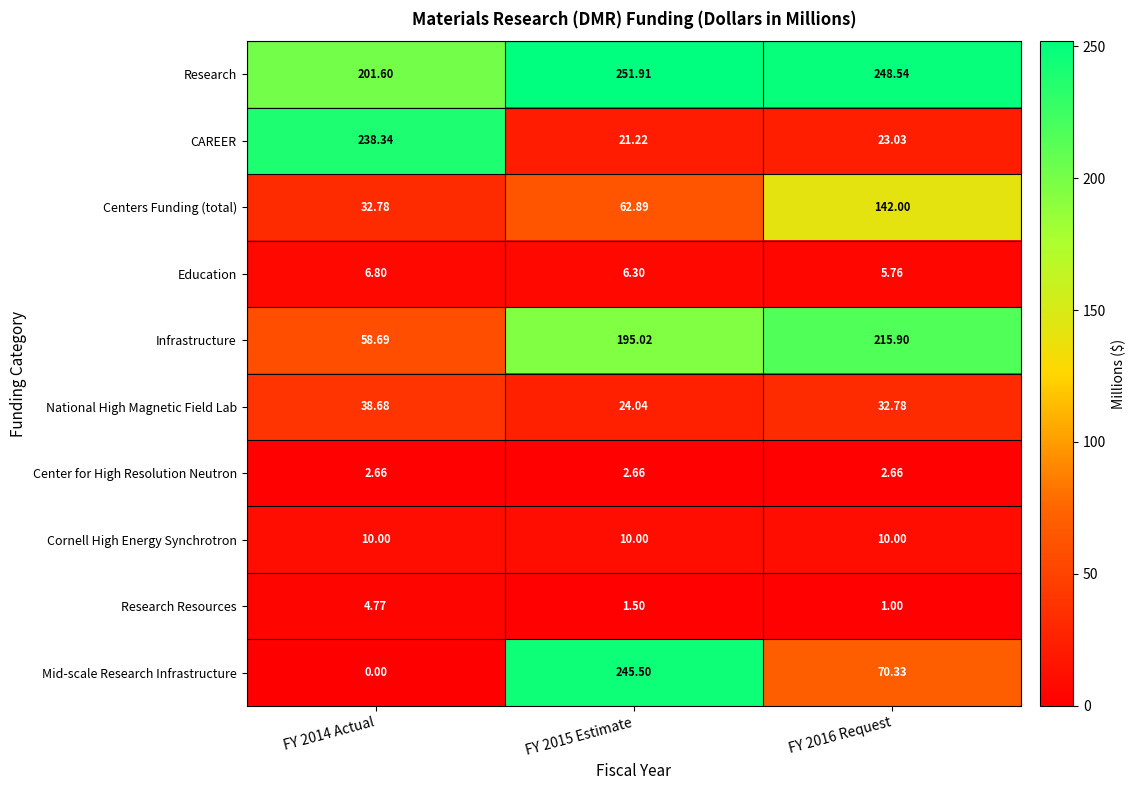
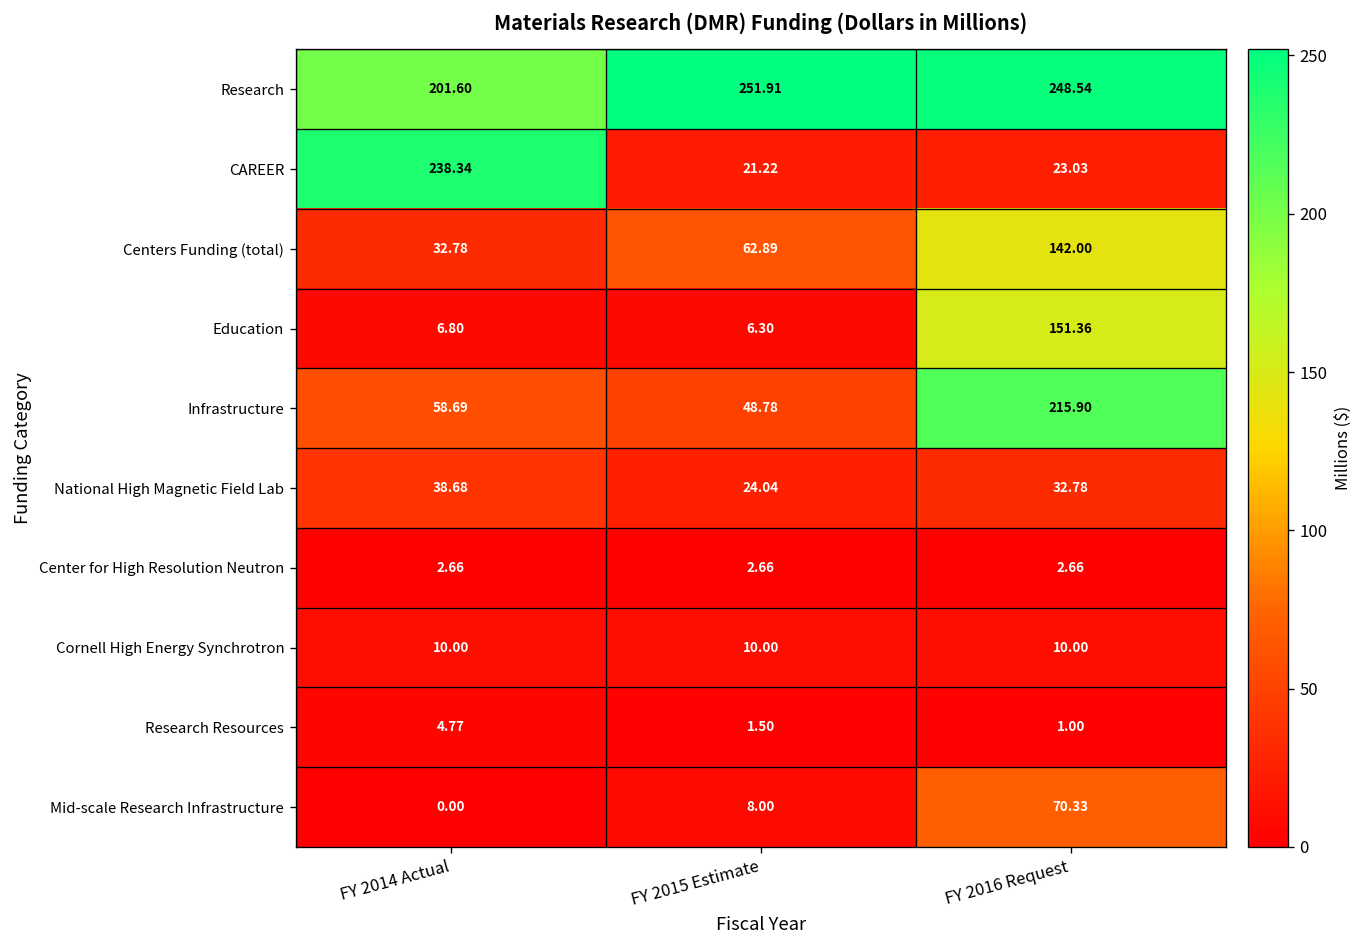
  {
    "Research": {
      "FY 2014 Actual": 201.60,
      "FY 2015 Estimate": 251.91,
      "FY 2016 Request": 248.54
    },
    "CAREER": {
      "FY 2014 Actual": 238.34,
      "FY 2015 Estimate": 21.22,
      "FY 2016 Request": 23.03
    },
    "Centers Funding (total)": {
      "FY 2014 Actual": 32.78,
      "FY 2015 Estimate": 62.89,
      "FY 2016 Request": 142.00
    },
    "Education": {
      "FY 2014 Actual": 6.80,
      "FY 2015 Estimate": 6.30,
-     "FY 2016 Request": 5.76
+     "FY 2016 Request": 151.36
    },
    "Infrastructure": {
      "FY 2014 Actual": 58.69,
-     "FY 2015 Estimate": 195.02,
+     "FY 2015 Estimate": 48.78,
      "FY 2016 Request": 215.90
    },
    "National High Magnetic Field Lab": {
      "FY 2014 Actual": 38.68,
      "FY 2015 Estimate": 24.04,
      "FY 2016 Request": 32.78
    },
    "Center for High Resolution Neutron": {
      "FY 2014 Actual": 2.66,
      "FY 2015 Estimate": 2.66,
      "FY 2016 Request": 2.66
    },
    "Cornell High Energy Synchrotron": {
      "FY 2014 Actual": 10.00,
      "FY 2015 Estimate": 10.00,
      "FY 2016 Request": 10.00
    },
    "Research Resources": {
      "FY 2014 Actual": 4.77,
      "FY 2015 Estimate": 1.50,
      "FY 2016 Request": 1.00
    },
    "Mid-scale Research Infrastructure": {
      "FY 2014 Actual": 0.00,
-     "FY 2015 Estimate": 245.50,
+     "FY 2015 Estimate": 8.00,
      "FY 2016 Request": 70.33
    }
  }
